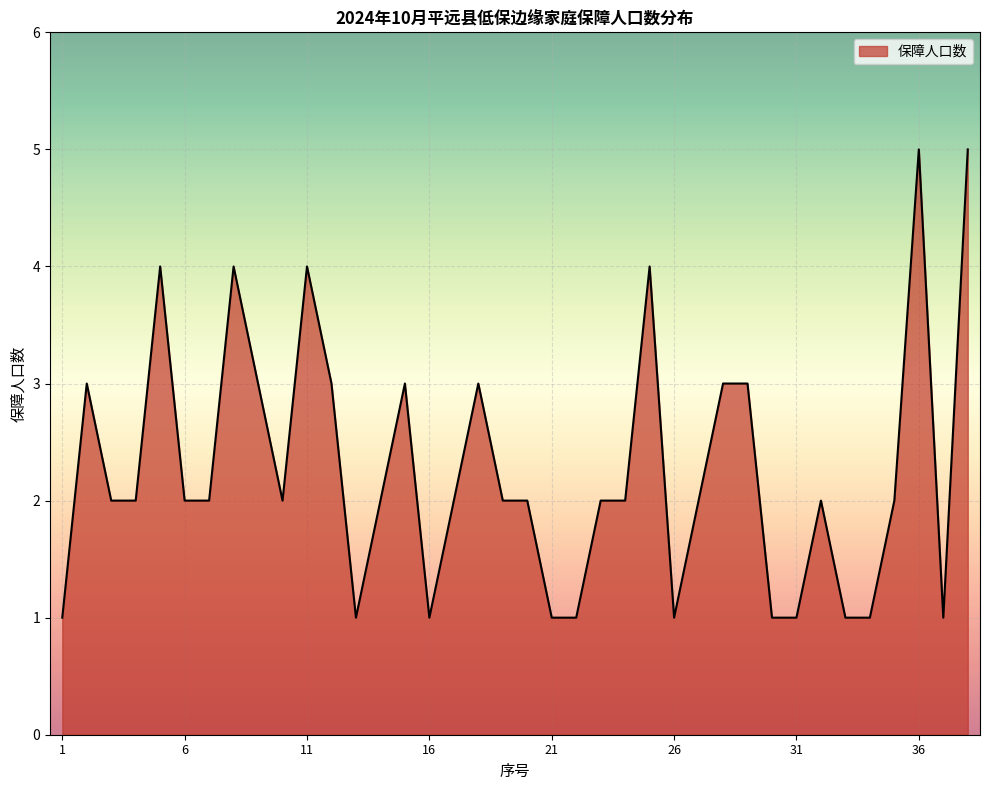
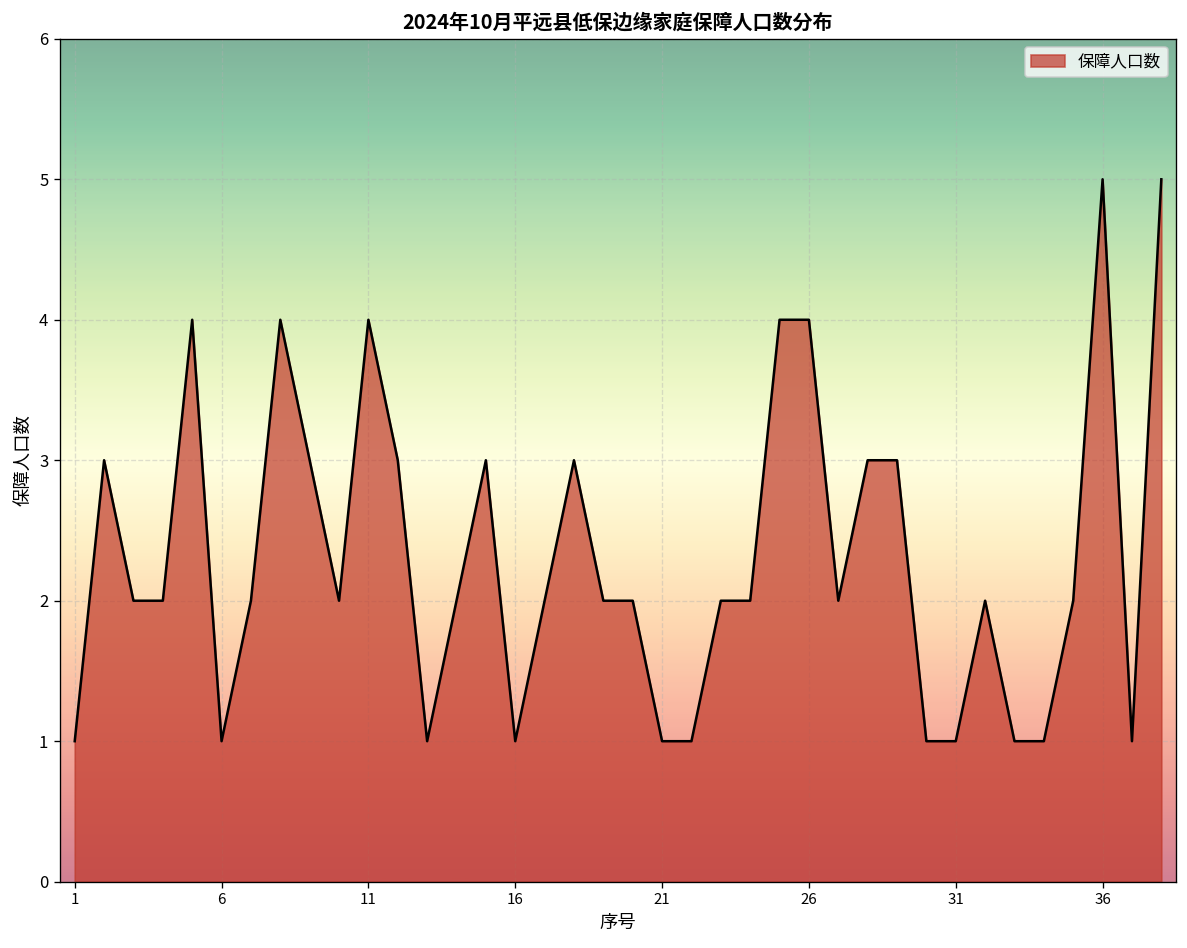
  {
    "1": 1,
-   "6": 2,
+   "6": 1,
    "11": 4,
    "16": 1,
    "21": 1,
-   "26": 1,
+   "26": 4,
    "31": 1,
    "36": 5
  }
